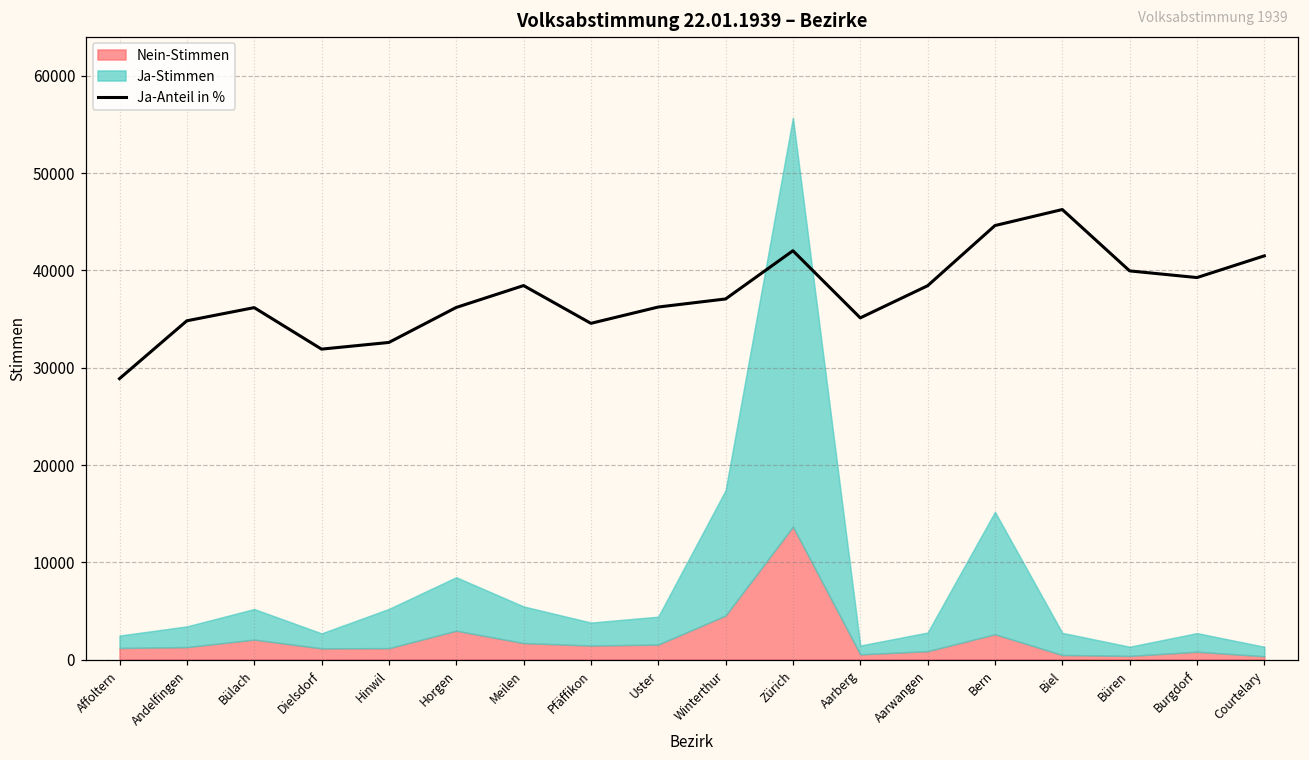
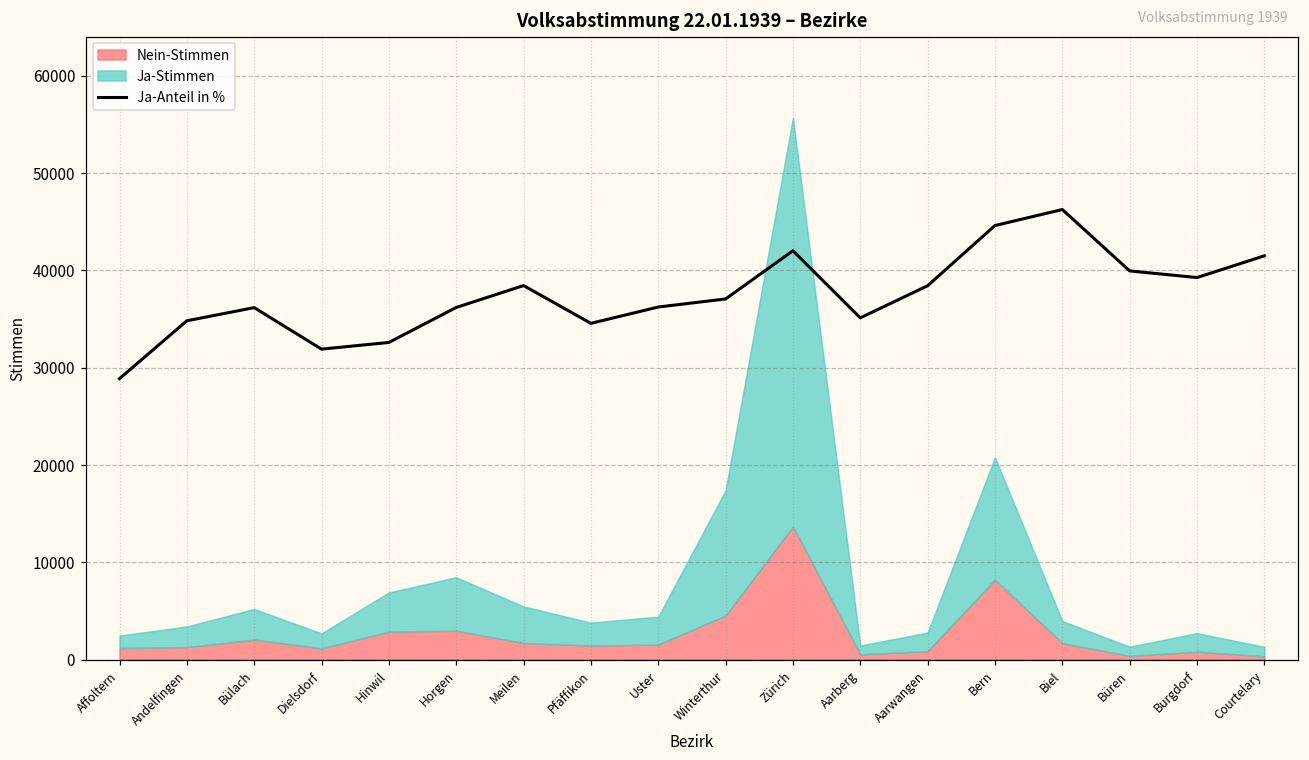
  {
    "Ja-Anteil in %": {
      "Affoltern": 29000,
      "Andelfingen": 35000,
      "Bülach": 36000,
      "Dielsdorf": 32000,
      "Hinwil": 33000,
      "Horgen": 36000,
      "Meilen": 38000,
      "Pfäffikon": 35000,
      "Uster": 36000,
      "Winterthur": 37000,
      "Zürich": 42000,
      "Aarberg": 35000,
      "Aarwangen": 38000,
      "Bern": 45000,
      "Biel": 46000,
      "Büren": 40000,
      "Burgdorf": 39000,
      "Courtelary": 41000
    },
    "Nein-Stimmen": {
      "Affoltern": 1000,
      "Andelfingen": 1000,
      "Bülach": 2000,
      "Dielsdorf": 1000,
-     "Hinwil": 1000,
+     "Hinwil": 3000,
      "Horgen": 3000,
      "Meilen": 2000,
      "Pfäffikon": 1000,
      "Uster": 2000,
      "Winterthur": 5000,
      "Zürich": 14000,
      "Aarberg": 1000,
      "Aarwangen": 1000,
-     "Bern": 3000,
-     "Biel": 0,
+     "Bern": 8000,
+     "Biel": 2000,
      "Büren": 0,
      "Burgdorf": 1000,
      "Courtelary": 0
    },
    "Ja-Stimmen": {
      "Affoltern": 1000,
      "Andelfingen": 2000,
      "Bülach": 3000,
      "Dielsdorf": 2000,
      "Hinwil": 4000,
      "Horgen": 5000,
      "Meilen": 4000,
      "Pfäffikon": 2000,
      "Uster": 3000,
      "Winterthur": 13000,
      "Zürich": 42000,
      "Aarberg": 1000,
      "Aarwangen": 2000,
      "Bern": 13000,
      "Biel": 2000,
      "Büren": 1000,
      "Burgdorf": 2000,
      "Courtelary": 1000
    }
  }
